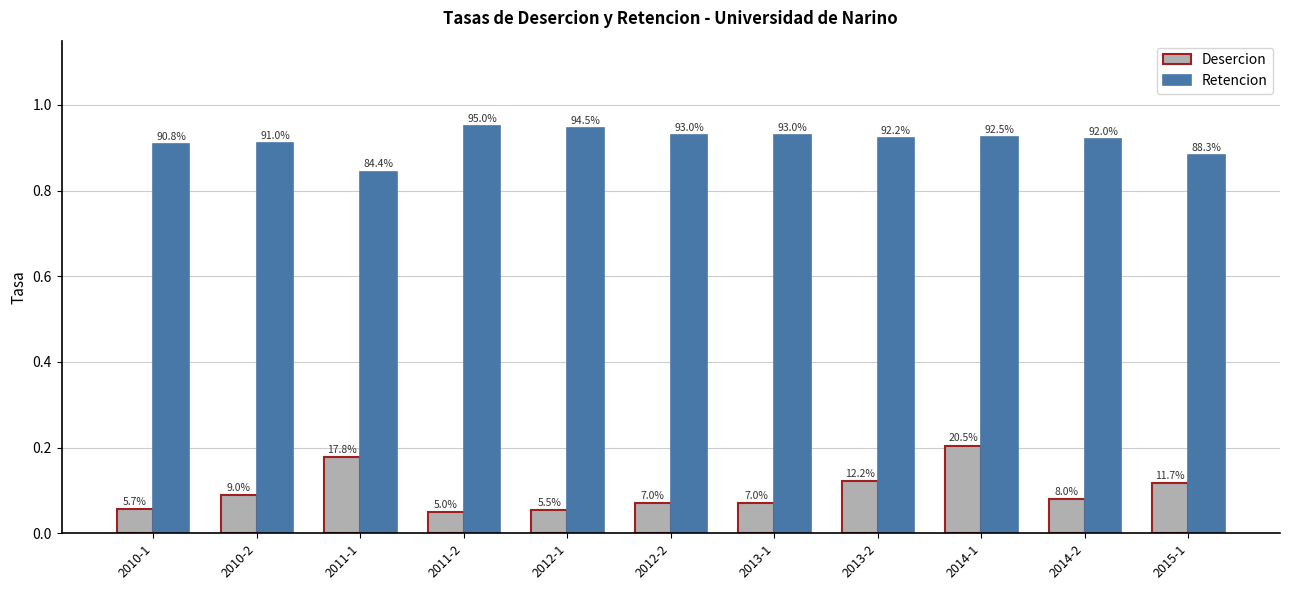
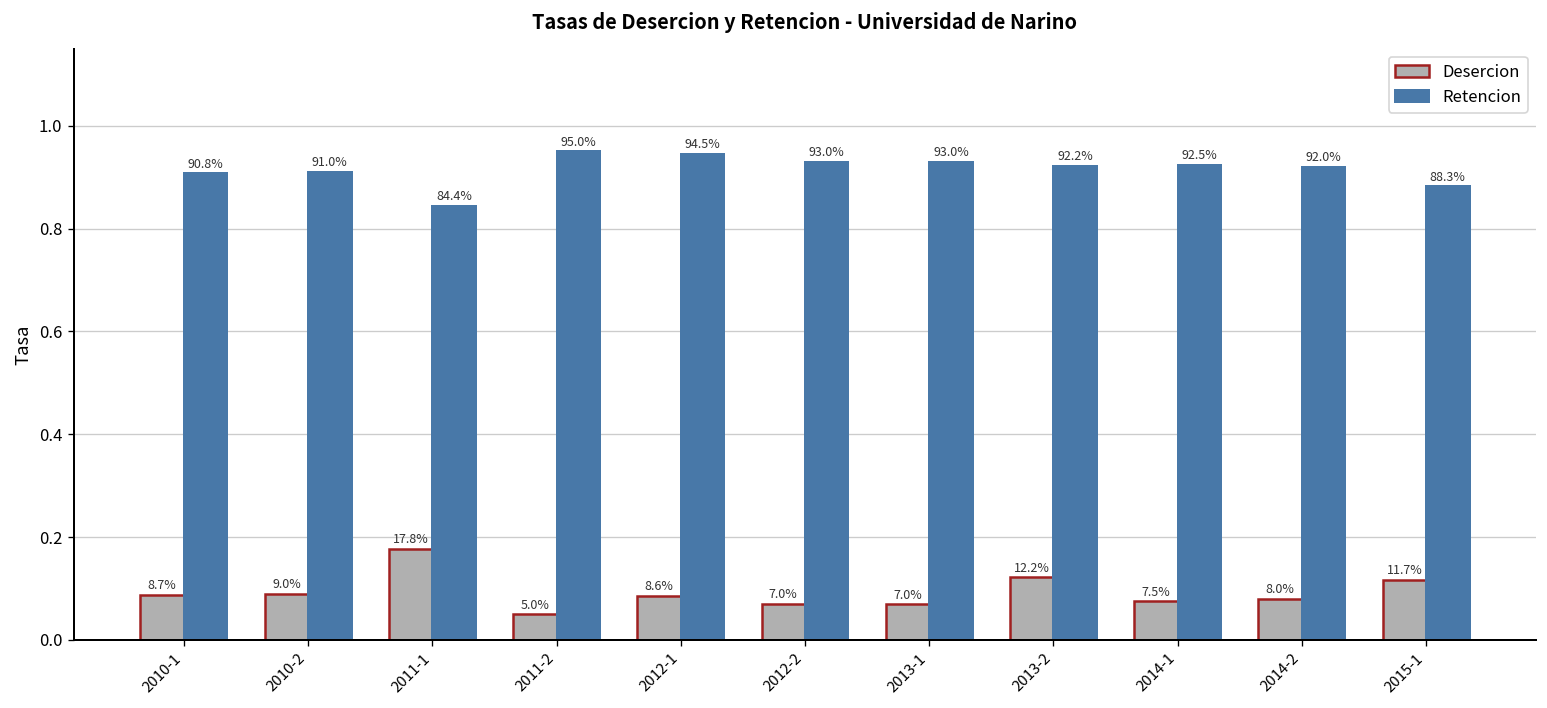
  {
    "Desercion": {
-     "2010-1": "5.7%",
+     "2010-1": "8.7%",
      "2010-2": "9.0%",
      "2011-1": "17.8%",
      "2011-2": "5.0%",
-     "2012-1": "5.5%",
+     "2012-1": "8.6%",
      "2012-2": "7.0%",
      "2013-1": "7.0%",
      "2013-2": "12.2%",
-     "2014-1": "20.5%",
+     "2014-1": "7.5%",
      "2014-2": "8.0%",
      "2015-1": "11.7%"
    },
    "Retencion": {
      "2010-1": "90.8%",
      "2010-2": "91.0%",
      "2011-1": "84.4%",
      "2011-2": "95.0%",
      "2012-1": "94.5%",
      "2012-2": "93.0%",
      "2013-1": "93.0%",
      "2013-2": "92.2%",
      "2014-1": "92.5%",
      "2014-2": "92.0%",
      "2015-1": "88.3%"
    }
  }
